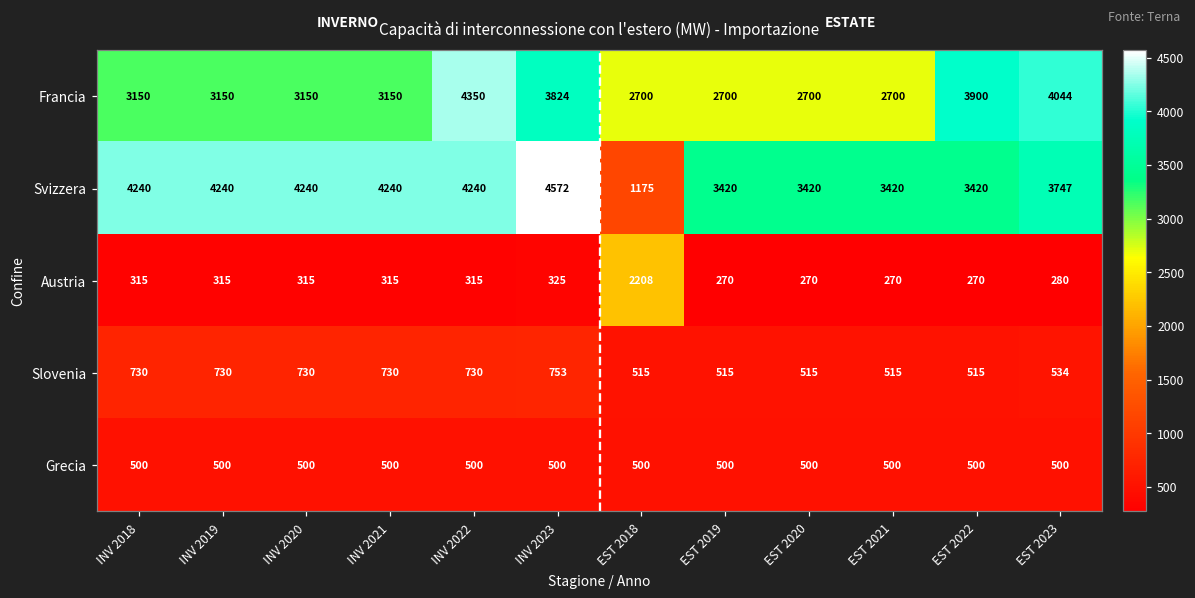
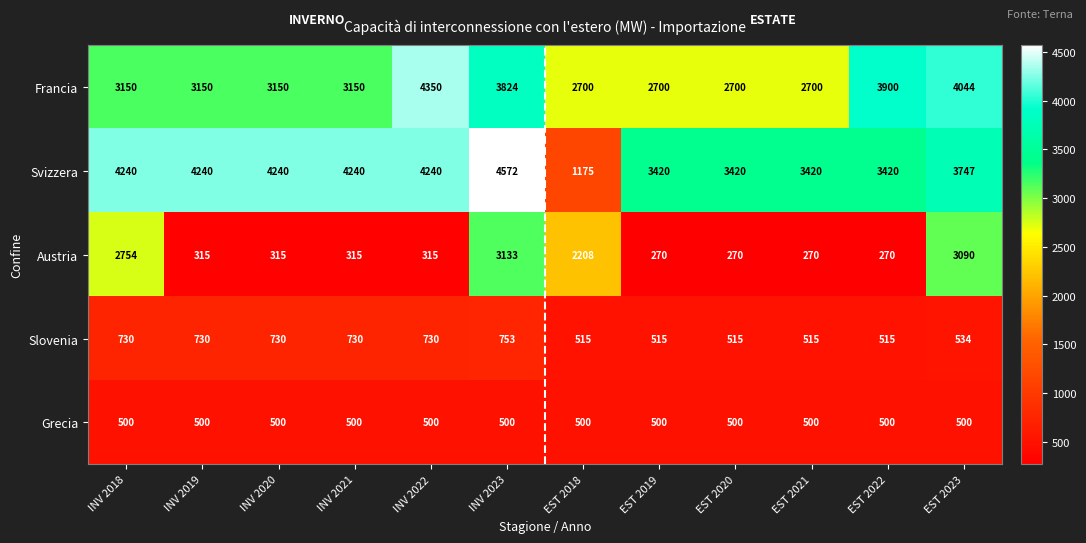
  {
    "Francia": {
      "INV 2018": 3150,
      "INV 2019": 3150,
      "INV 2020": 3150,
      "INV 2021": 3150,
      "INV 2022": 4350,
      "INV 2023": 3824,
      "EST 2018": 2700,
      "EST 2019": 2700,
      "EST 2020": 2700,
      "EST 2021": 2700,
      "EST 2022": 3900,
      "EST 2023": 4044
    },
    "Svizzera": {
      "INV 2018": 4240,
      "INV 2019": 4240,
      "INV 2020": 4240,
      "INV 2021": 4240,
      "INV 2022": 4240,
      "INV 2023": 4572,
      "EST 2018": 1175,
      "EST 2019": 3420,
      "EST 2020": 3420,
      "EST 2021": 3420,
      "EST 2022": 3420,
      "EST 2023": 3747
    },
    "Austria": {
-     "INV 2018": 315,
+     "INV 2018": 2754,
      "INV 2019": 315,
      "INV 2020": 315,
      "INV 2021": 315,
      "INV 2022": 315,
-     "INV 2023": 325,
+     "INV 2023": 3133,
      "EST 2018": 2208,
      "EST 2019": 270,
      "EST 2020": 270,
      "EST 2021": 270,
      "EST 2022": 270,
-     "EST 2023": 280
+     "EST 2023": 3090
    },
    "Slovenia": {
      "INV 2018": 730,
      "INV 2019": 730,
      "INV 2020": 730,
      "INV 2021": 730,
      "INV 2022": 730,
      "INV 2023": 753,
      "EST 2018": 515,
      "EST 2019": 515,
      "EST 2020": 515,
      "EST 2021": 515,
      "EST 2022": 515,
      "EST 2023": 534
    },
    "Grecia": {
      "INV 2018": 500,
      "INV 2019": 500,
      "INV 2020": 500,
      "INV 2021": 500,
      "INV 2022": 500,
      "INV 2023": 500,
      "EST 2018": 500,
      "EST 2019": 500,
      "EST 2020": 500,
      "EST 2021": 500,
      "EST 2022": 500,
      "EST 2023": 500
    }
  }
